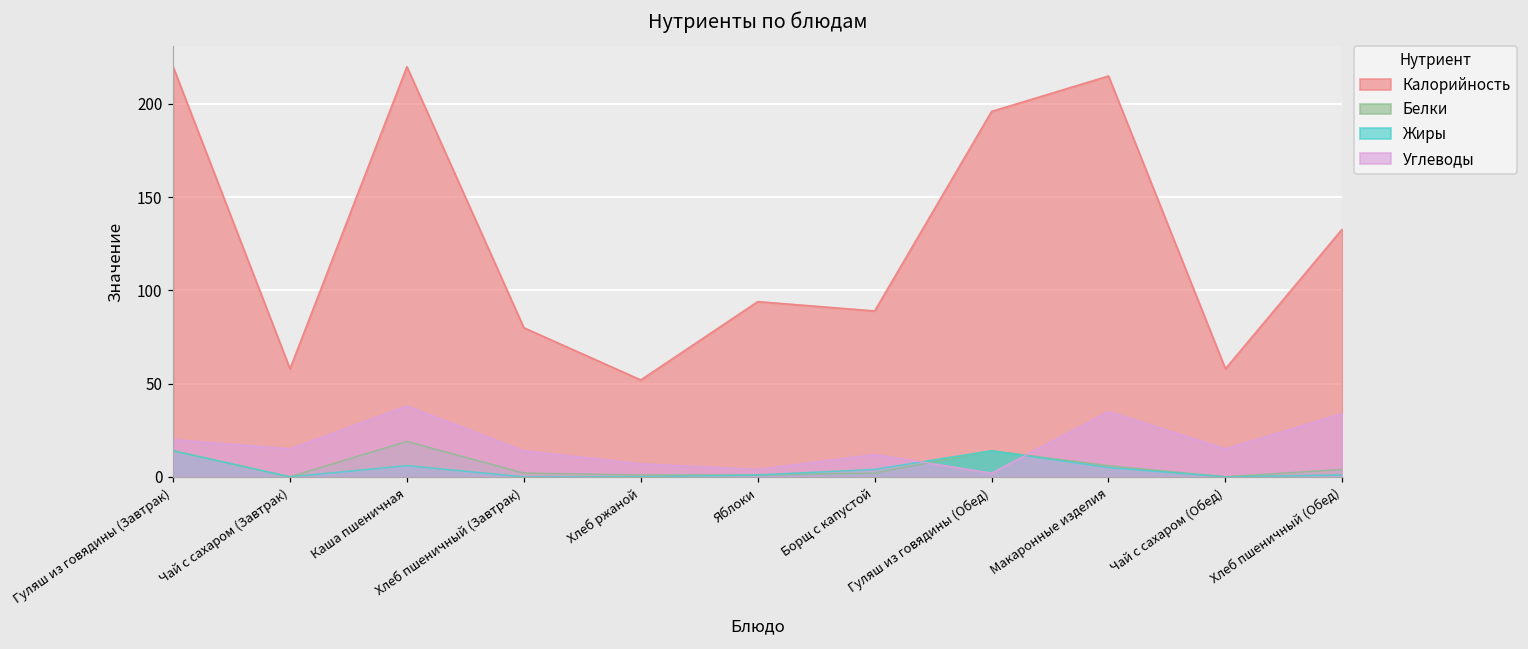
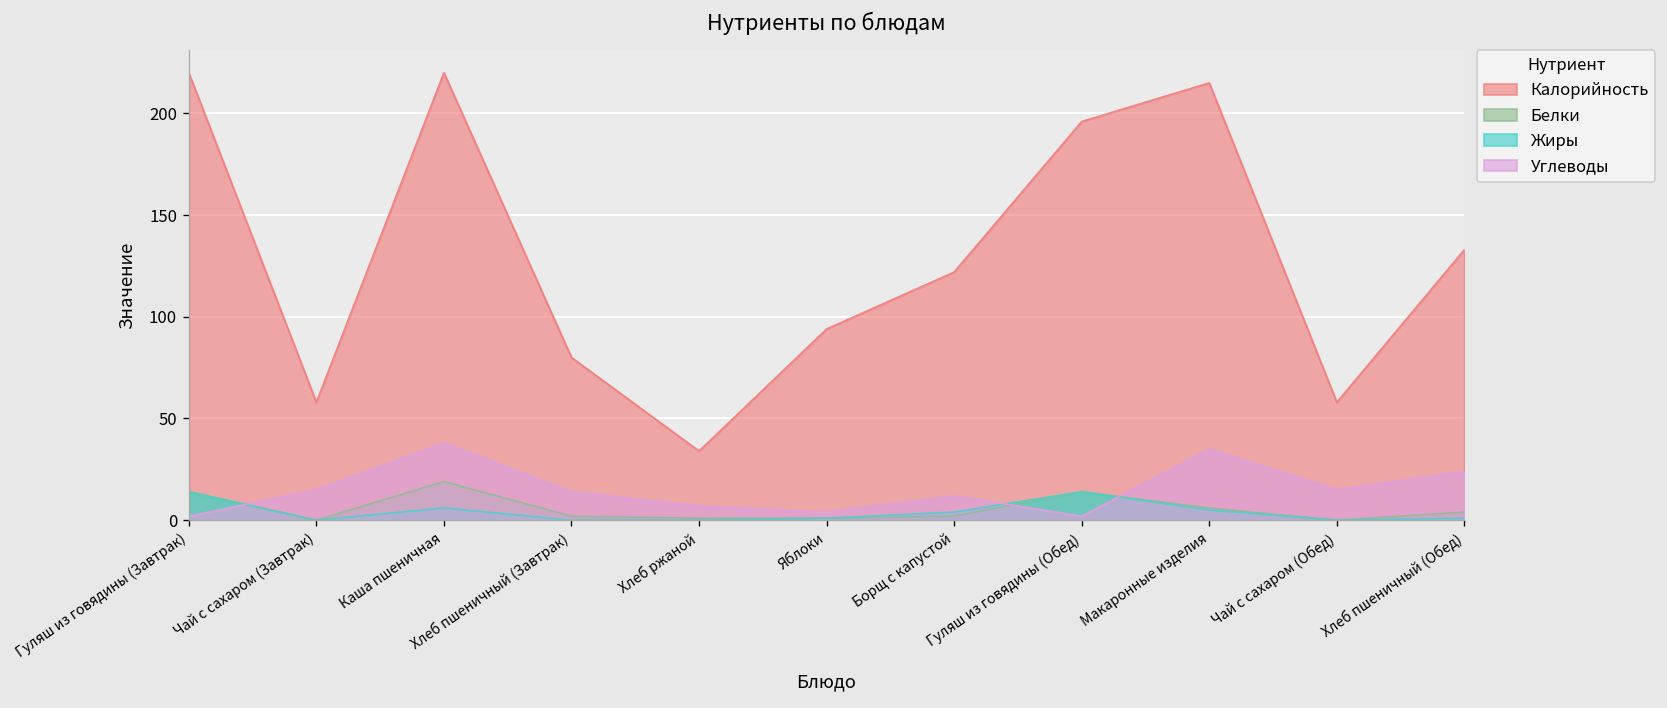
  {
    "Калорийность": {
      "Гуляш из говядины (Завтрак)": 220,
      "Чай с сахаром (Завтрак)": 58,
      "Каша пшеничная": 220,
      "Хлеб пшеничный (Завтрак)": 80,
-     "Хлеб ржаной": 52,
+     "Хлеб ржаной": 34,
      "Яблоки": 94,
-     "Борщ с капустой": 89,
+     "Борщ с капустой": 122,
      "Гуляш из говядины (Обед)": 196,
      "Макаронные изделия": 215,
      "Чай с сахаром (Обед)": 58,
      "Хлеб пшеничный (Обед)": 133
    },
    "Белки": {
      "Каша пшеничная": 19,
      "Хлеб пшеничный (Завтрак)": 2,
      "Борщ с капустой": 2,
      "Хлеб пшеничный (Обед)": 4
    },
    "Жиры": {
      "Каша пшеничная": 6,
      "Хлеб пшеничный (Завтрак)": 0,
      "Борщ с капустой": 4,
      "Хлеб пшеничный (Обед)": 1
    },
    "Углеводы": {
-     "Гуляш из говядины (Завтрак)": 20,
+     "Гуляш из говядины (Завтрак)": 2,
      "Чай с сахаром (Завтрак)": 15,
      "Каша пшеничная": 38,
      "Хлеб пшеничный (Завтрак)": 14,
      "Хлеб ржаной": 7,
      "Яблоки": 4,
      "Борщ с капустой": 12,
      "Гуляш из говядины (Обед)": 2,
      "Макаронные изделия": 35,
      "Чай с сахаром (Обед)": 15,
-     "Хлеб пшеничный (Обед)": 34
+     "Хлеб пшеничный (Обед)": 24
    }
  }
